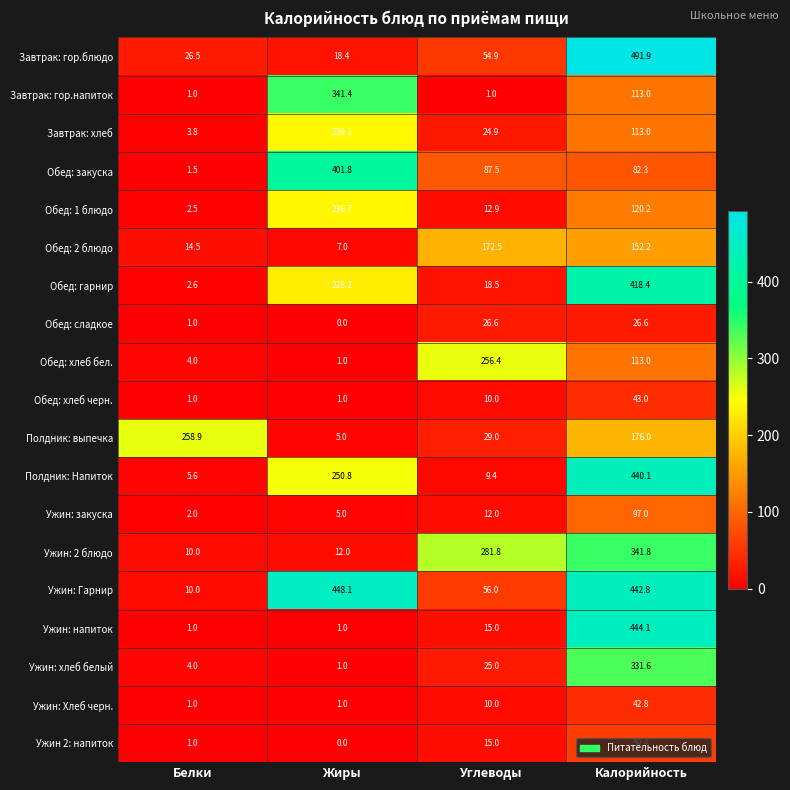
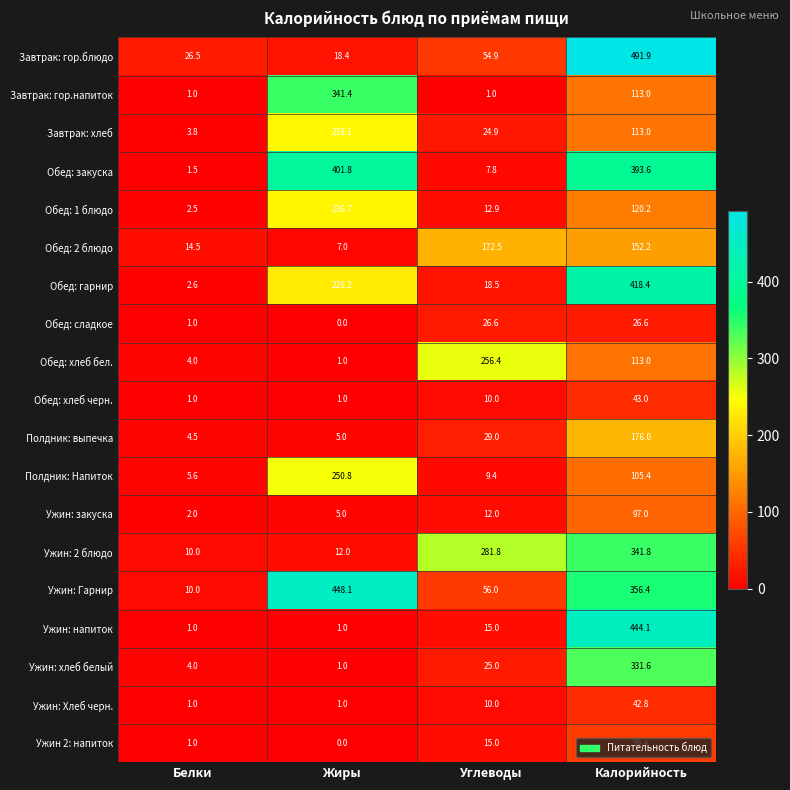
  {
    "Завтрак: гор.блюдо": {
      "Белки": 26.5,
      "Жиры": 18.4,
      "Углеводы": 54.9,
      "Калорийность": 491.9
    },
    "Завтрак: гор.напиток": {
      "Белки": 1.0,
      "Жиры": 341.4,
      "Углеводы": 1.0,
      "Калорийность": 113.0
    },
    "Завтрак: хлеб": {
      "Белки": 3.8,
      "Жиры": 239.1,
      "Углеводы": 24.9,
      "Калорийность": 113.0
    },
    "Обед: закуска": {
      "Белки": 1.5,
      "Жиры": 401.8,
-     "Углеводы": 87.5,
-     "Калорийность": 82.3
+     "Углеводы": 7.8,
+     "Калорийность": 393.6
    },
    "Обед: 1 блюдо": {
      "Белки": 2.5,
      "Жиры": 236.7,
      "Углеводы": 12.9,
      "Калорийность": 120.2
    },
    "Обед: 2 блюдо": {
      "Белки": 14.5,
      "Жиры": 7.0,
      "Углеводы": 172.5,
      "Калорийность": 152.2
    },
    "Обед: гарнир": {
      "Белки": 2.6,
      "Жиры": 228.2,
      "Углеводы": 18.5,
      "Калорийность": 418.4
    },
    "Обед: сладкое": {
      "Белки": 1.0,
      "Жиры": 0.0,
      "Углеводы": 26.6,
      "Калорийность": 26.6
    },
    "Обед: хлеб бел.": {
      "Белки": 4.0,
      "Жиры": 1.0,
      "Углеводы": 256.4,
      "Калорийность": 113.0
    },
    "Обед: хлеб черн.": {
      "Белки": 1.0,
      "Жиры": 1.0,
      "Углеводы": 10.0,
      "Калорийность": 43.0
    },
    "Полдник: выпечка": {
-     "Белки": 258.9,
+     "Белки": 4.5,
      "Жиры": 5.0,
      "Углеводы": 29.0,
      "Калорийность": 176.0
    },
    "Полдник: Напиток": {
      "Белки": 5.6,
      "Жиры": 250.8,
      "Углеводы": 9.4,
-     "Калорийность": 440.1
+     "Калорийность": 105.4
    },
    "Ужин: закуска": {
      "Белки": 2.0,
      "Жиры": 5.0,
      "Углеводы": 12.0,
      "Калорийность": 97.0
    },
    "Ужин: 2 блюдо": {
      "Белки": 10.0,
      "Жиры": 12.0,
      "Углеводы": 281.8,
      "Калорийность": 341.8
    },
    "Ужин: Гарнир": {
      "Белки": 10.0,
      "Жиры": 448.1,
      "Углеводы": 56.0,
-     "Калорийность": 442.8
+     "Калорийность": 356.4
    },
    "Ужин: напиток": {
      "Белки": 1.0,
      "Жиры": 1.0,
      "Углеводы": 15.0,
      "Калорийность": 444.1
    },
    "Ужин: хлеб белый": {
      "Белки": 4.0,
      "Жиры": 1.0,
      "Углеводы": 25.0,
      "Калорийность": 331.6
    },
    "Ужин: Хлеб черн.": {
      "Белки": 1.0,
      "Жиры": 1.0,
      "Углеводы": 10.0,
      "Калорийность": 42.8
    },
    "Ужин 2: напиток": {
      "Белки": 1.0,
      "Жиры": 0.0,
      "Углеводы": 15.0
    }
  }
